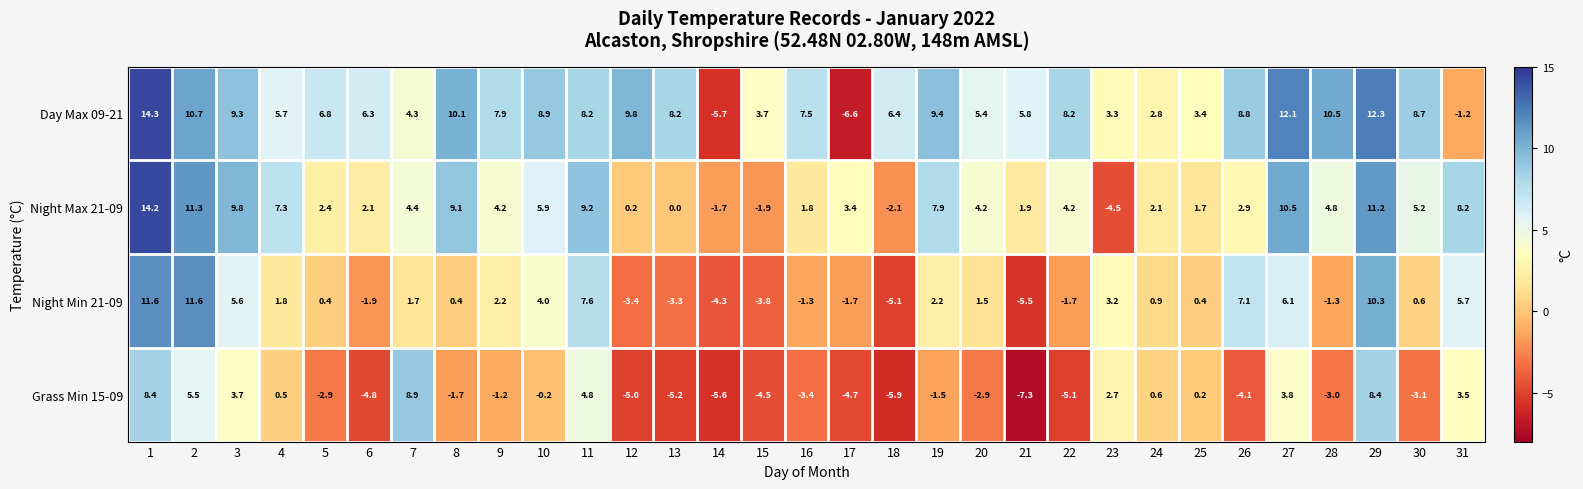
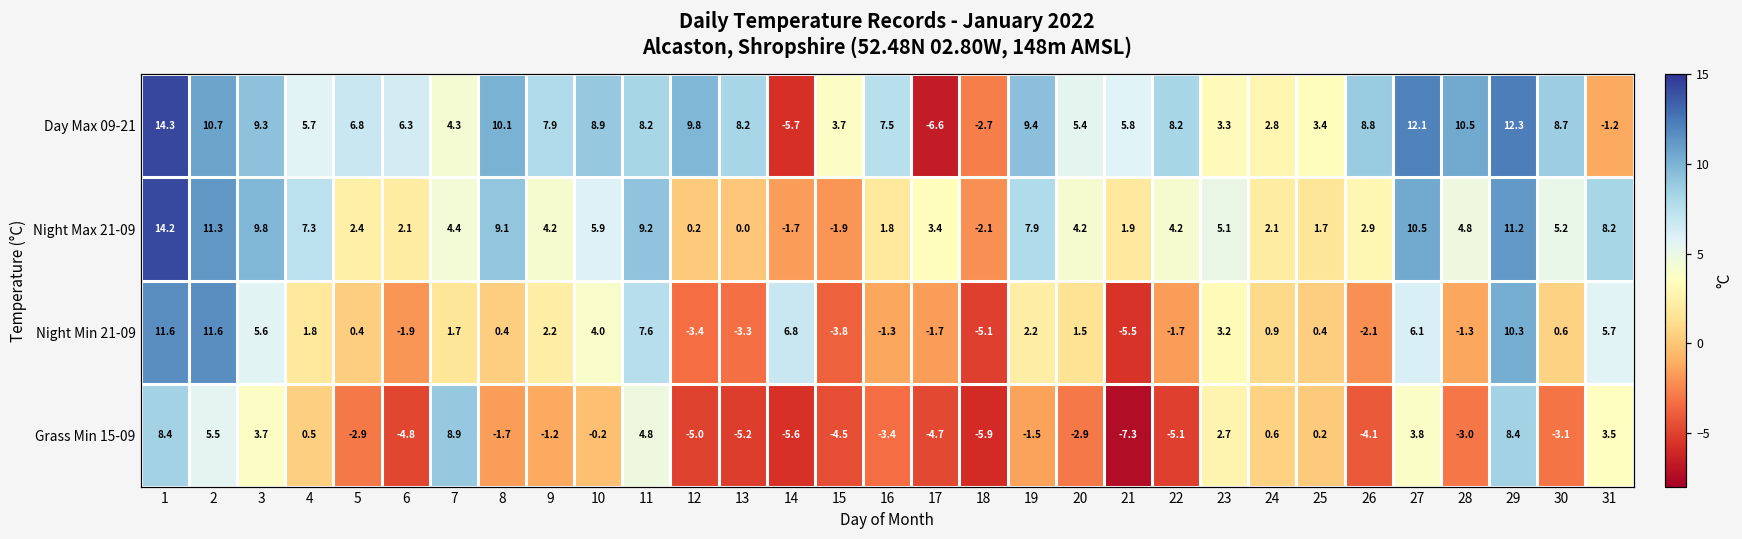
  {
    "Day Max 09-21": {
      "1": 14.3,
      "2": 10.7,
      "3": 9.3,
      "4": 5.7,
      "5": 6.8,
      "6": 6.3,
      "7": 4.3,
      "8": 10.1,
      "9": 7.9,
      "10": 8.9,
      "11": 8.2,
      "12": 9.8,
      "13": 8.2,
      "14": -5.7,
      "15": 3.7,
      "16": 7.5,
      "17": -6.6,
-     "18": 6.4,
+     "18": -2.7,
      "19": 9.4,
      "20": 5.4,
      "21": 5.8,
      "22": 8.2,
      "23": 3.3,
      "24": 2.8,
      "25": 3.4,
      "26": 8.8,
      "27": 12.1,
      "28": 10.5,
      "29": 12.3,
      "30": 8.7,
      "31": -1.2
    },
    "Night Max 21-09": {
      "1": 14.2,
      "2": 11.3,
      "3": 9.8,
      "4": 7.3,
      "5": 2.4,
      "6": 2.1,
      "7": 4.4,
      "8": 9.1,
      "9": 4.2,
      "10": 5.9,
      "11": 9.2,
      "12": 0.2,
      "13": 0.0,
      "14": -1.7,
      "15": -1.9,
      "16": 1.8,
      "17": 3.4,
      "18": -2.1,
      "19": 7.9,
      "20": 4.2,
      "21": 1.9,
      "22": 4.2,
-     "23": -4.5,
+     "23": 5.1,
      "24": 2.1,
      "25": 1.7,
      "26": 2.9,
      "27": 10.5,
      "28": 4.8,
      "29": 11.2,
      "30": 5.2,
      "31": 8.2
    },
    "Night Min 21-09": {
      "1": 11.6,
      "2": 11.6,
      "3": 5.6,
      "4": 1.8,
      "5": 0.4,
      "6": -1.9,
      "7": 1.7,
      "8": 0.4,
      "9": 2.2,
      "10": 4.0,
      "11": 7.6,
      "12": -3.4,
      "13": -3.3,
-     "14": -4.3,
+     "14": 6.8,
      "15": -3.8,
      "16": -1.3,
      "17": -1.7,
      "18": -5.1,
      "19": 2.2,
      "20": 1.5,
      "21": -5.5,
      "22": -1.7,
      "23": 3.2,
      "24": 0.9,
      "25": 0.4,
-     "26": 7.1,
+     "26": -2.1,
      "27": 6.1,
      "28": -1.3,
      "29": 10.3,
      "30": 0.6,
      "31": 5.7
    },
    "Grass Min 15-09": {
      "1": 8.4,
      "2": 5.5,
      "3": 3.7,
      "4": 0.5,
      "5": -2.9,
      "6": -4.8,
      "7": 8.9,
      "8": -1.7,
      "9": -1.2,
      "10": -0.2,
      "11": 4.8,
      "12": -5.0,
      "13": -5.2,
      "14": -5.6,
      "15": -4.5,
      "16": -3.4,
      "17": -4.7,
      "18": -5.9,
      "19": -1.5,
      "20": -2.9,
      "21": -7.3,
      "22": -5.1,
      "23": 2.7,
      "24": 0.6,
      "25": 0.2,
      "26": -4.1,
      "27": 3.8,
      "28": -3.0,
      "29": 8.4,
      "30": -3.1,
      "31": 3.5
    }
  }
